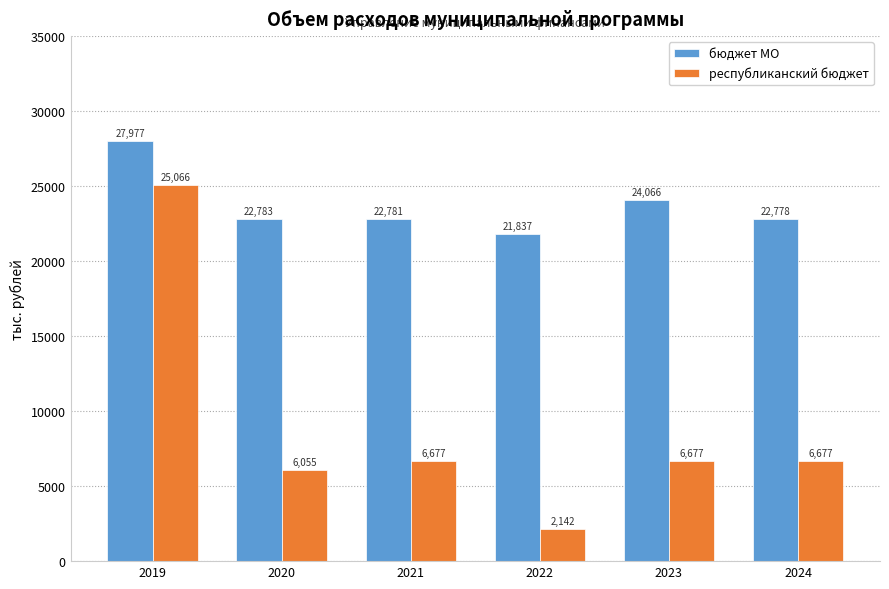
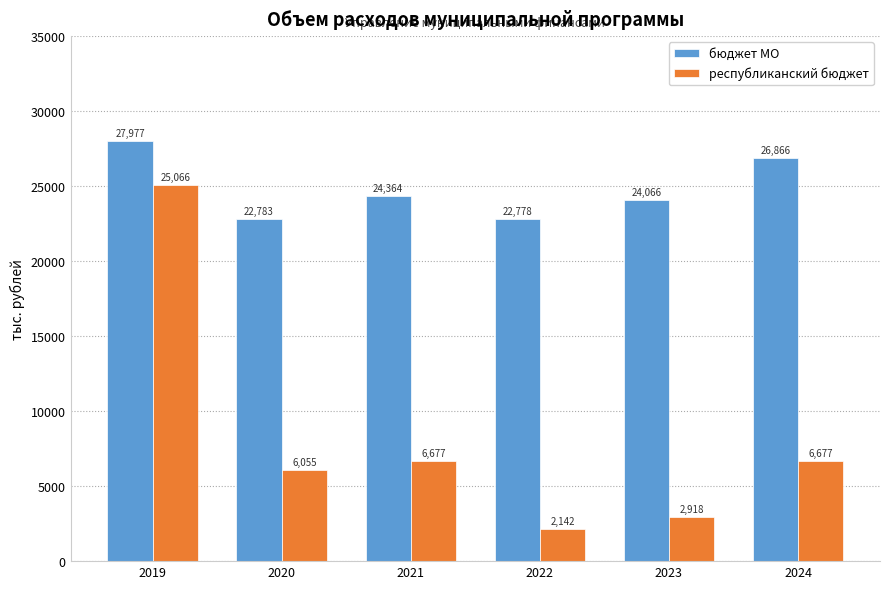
  {
    "бюджет МО": {
      "2019": "27,977",
      "2020": "22,783",
-     "2021": "22,781",
-     "2022": "21,837",
+     "2021": "24,364",
+     "2022": "22,778",
      "2023": "24,066",
-     "2024": "22,778"
+     "2024": "26,866"
    },
    "республиканский бюджет": {
      "2019": "25,066",
      "2020": "6,055",
      "2021": "6,677",
      "2022": "2,142",
-     "2023": "6,677",
+     "2023": "2,918",
      "2024": "6,677"
    }
  }
